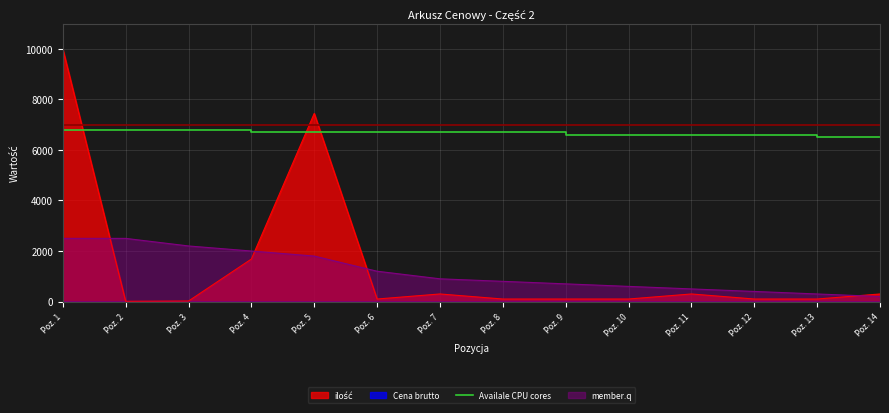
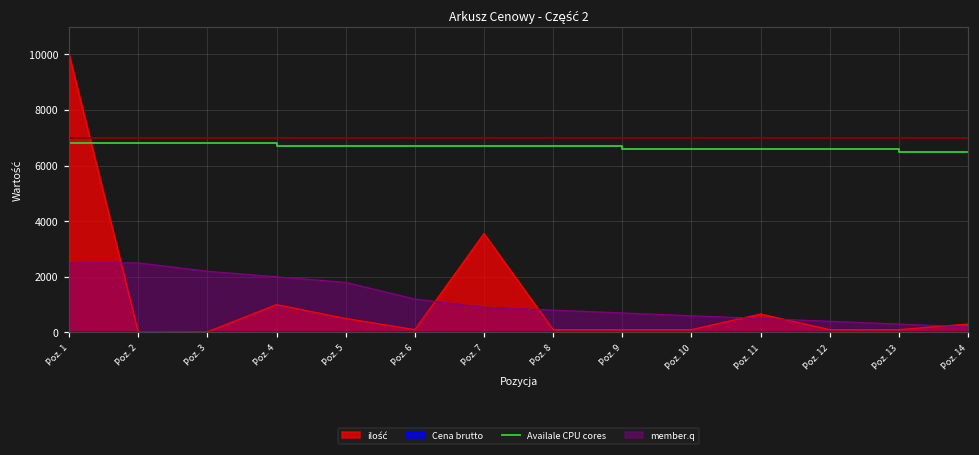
  {
    "ilość": {
      "Poz. 1": 10000,
-     "Poz. 4": 1700,
-     "Poz. 5": 7400,
-     "Poz. 7": 300,
-     "Poz. 11": 300
+     "Poz. 4": 1000,
+     "Poz. 5": 500,
+     "Poz. 7": 3600,
+     "Poz. 11": 700
    },
    "Cena brutto": {
      "Poz. 1": 0,
      "Poz. 4": 0,
      "Poz. 5": 0,
      "Poz. 7": 0,
      "Poz. 11": 0,
      "Poz. 14": 0
    },
    "member.q": {
      "Poz. 1": 2500,
      "Poz. 2": 2500,
      "Poz. 3": 2200,
      "Poz. 4": 2000,
      "Poz. 5": 1800,
      "Poz. 6": 1200,
      "Poz. 7": 900,
      "Poz. 8": 800,
      "Poz. 9": 700,
      "Poz. 10": 600,
      "Poz. 11": 500,
      "Poz. 12": 400,
      "Poz. 13": 300
    },
    "Availale CPU cores": {
      "Poz. 1": 6800,
      "Poz. 2": 6800,
      "Poz. 3": 6800,
      "Poz. 4": 6700,
      "Poz. 5": 6700,
      "Poz. 6": 6700,
      "Poz. 7": 6700,
      "Poz. 8": 6700,
      "Poz. 9": 6600,
      "Poz. 10": 6600,
      "Poz. 11": 6600,
      "Poz. 12": 6600,
      "Poz. 13": 6500,
      "Poz. 14": 6500
    }
  }
